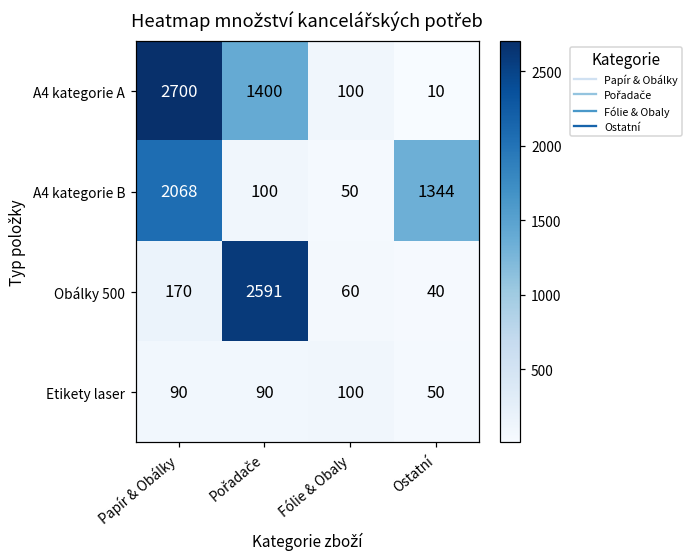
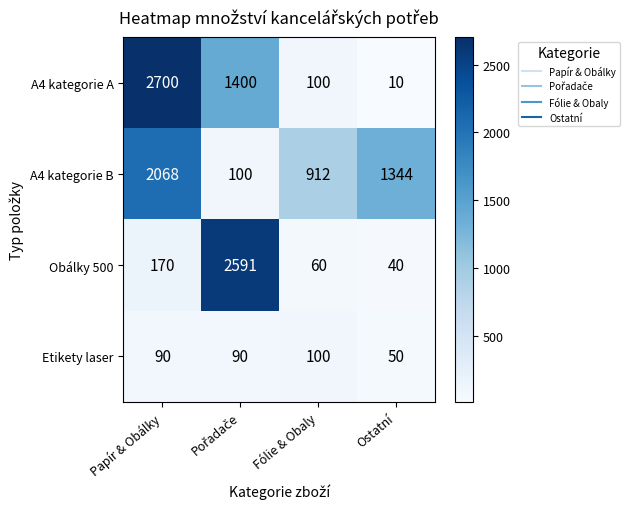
  {
    "A4 kategorie A": {
      "Papír & Obálky": 2700,
      "Pořadače": 1400,
      "Fólie & Obaly": 100,
      "Ostatní": 10
    },
    "A4 kategorie B": {
      "Papír & Obálky": 2068,
      "Pořadače": 100,
-     "Fólie & Obaly": 50,
+     "Fólie & Obaly": 912,
      "Ostatní": 1344
    },
    "Obálky 500": {
      "Papír & Obálky": 170,
      "Pořadače": 2591,
      "Fólie & Obaly": 60,
      "Ostatní": 40
    },
    "Etikety laser": {
      "Papír & Obálky": 90,
      "Pořadače": 90,
      "Fólie & Obaly": 100,
      "Ostatní": 50
    }
  }
